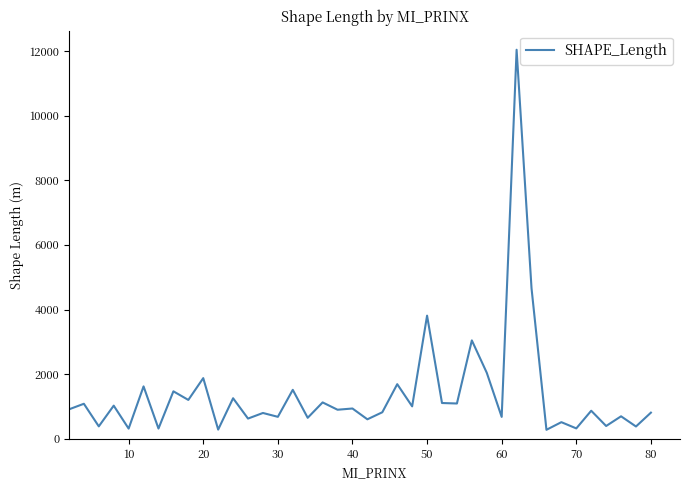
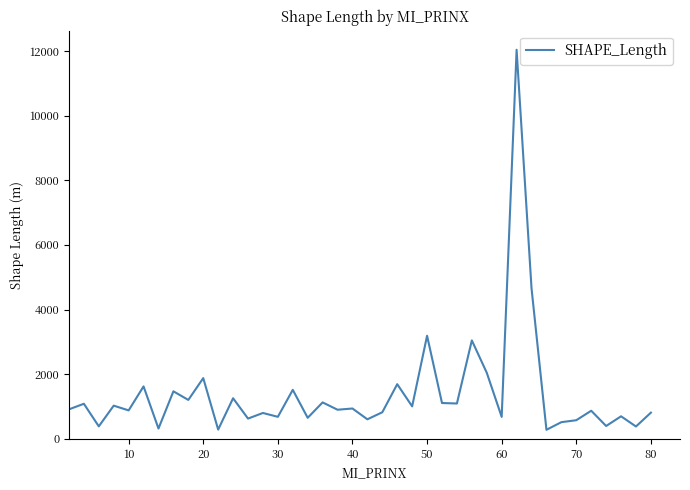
  {
-   "10": 300,
+   "10": 900,
    "20": 1900,
    "30": 700,
    "40": 900,
-   "50": 3800,
+   "50": 3200,
    "60": 700,
-   "70": 300,
+   "70": 600,
    "80": 800
  }
